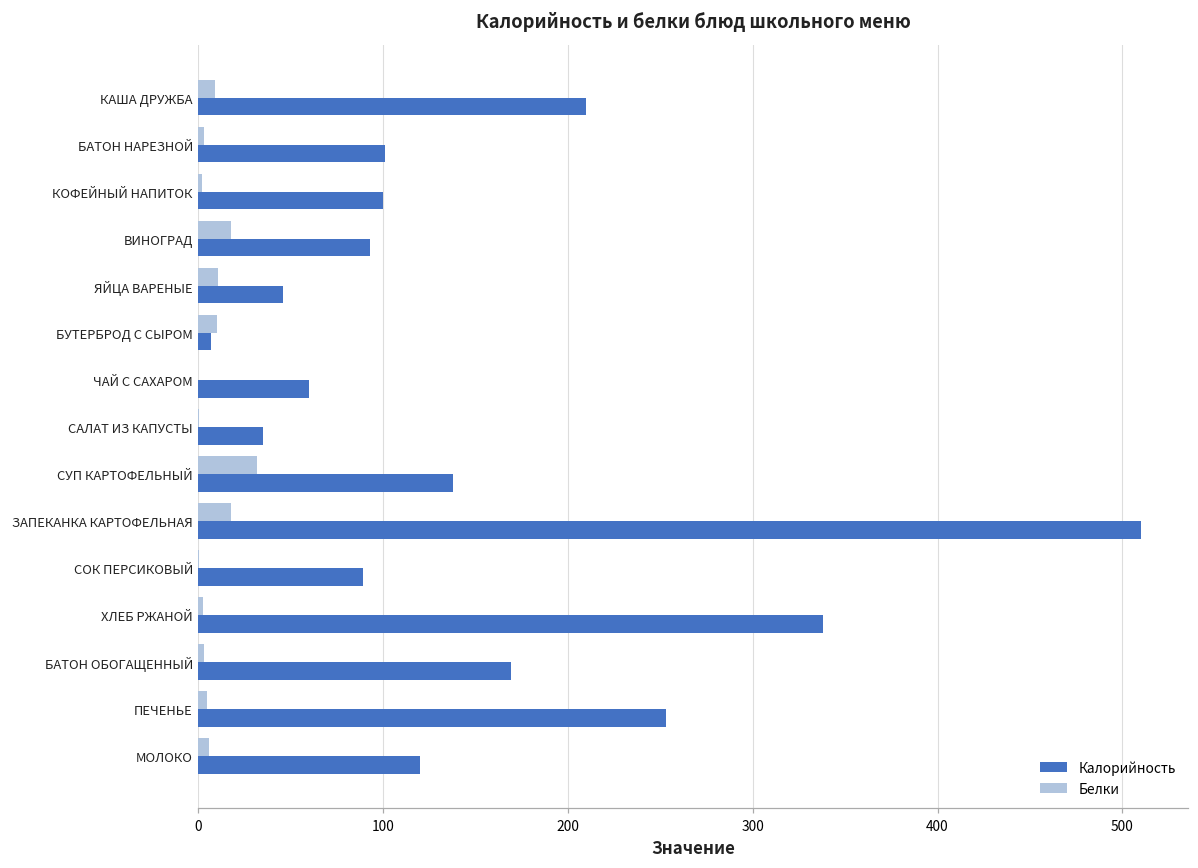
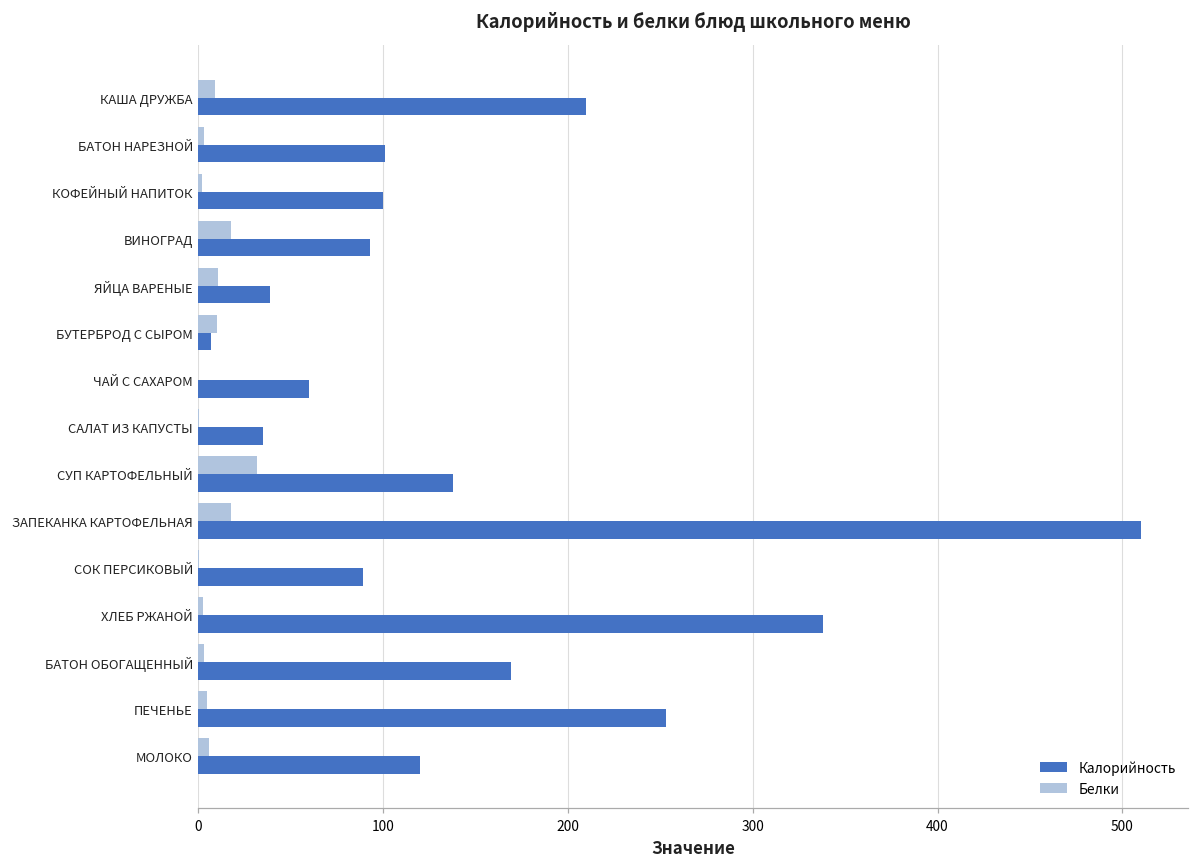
  {
    "Калорийность": {
      "КАША ДРУЖБА": 210,
      "БАТОН НАРЕЗНОЙ": 101,
      "КОФЕЙНЫЙ НАПИТОК": 100,
      "ВИНОГРАД": 93,
-     "ЯЙЦА ВАРЕНЫЕ": 46,
+     "ЯЙЦА ВАРЕНЫЕ": 39,
      "БУТЕРБРОД С СЫРОМ": 7,
      "ЧАЙ С САХАРОМ": 60,
      "САЛАТ ИЗ КАПУСТЫ": 35,
      "СУП КАРТОФЕЛЬНЫЙ": 138,
      "ЗАПЕКАНКА КАРТОФЕЛЬНАЯ": 510,
      "СОК ПЕРСИКОВЫЙ": 89,
      "ХЛЕБ РЖАНОЙ": 338,
      "БАТОН ОБОГАЩЕННЫЙ": 169,
      "ПЕЧЕНЬЕ": 253,
      "МОЛОКО": 120
    },
    "Белки": {
      "КАША ДРУЖБА": 9,
      "БАТОН НАРЕЗНОЙ": 3,
      "КОФЕЙНЫЙ НАПИТОК": 2,
      "ВИНОГРАД": 18,
      "ЯЙЦА ВАРЕНЫЕ": 11,
      "БУТЕРБРОД С СЫРОМ": 10,
      "СУП КАРТОФЕЛЬНЫЙ": 32,
      "ЗАПЕКАНКА КАРТОФЕЛЬНАЯ": 18,
      "ХЛЕБ РЖАНОЙ": 3,
      "БАТОН ОБОГАЩЕННЫЙ": 3,
      "ПЕЧЕНЬЕ": 5,
      "МОЛОКО": 6
    }
  }
